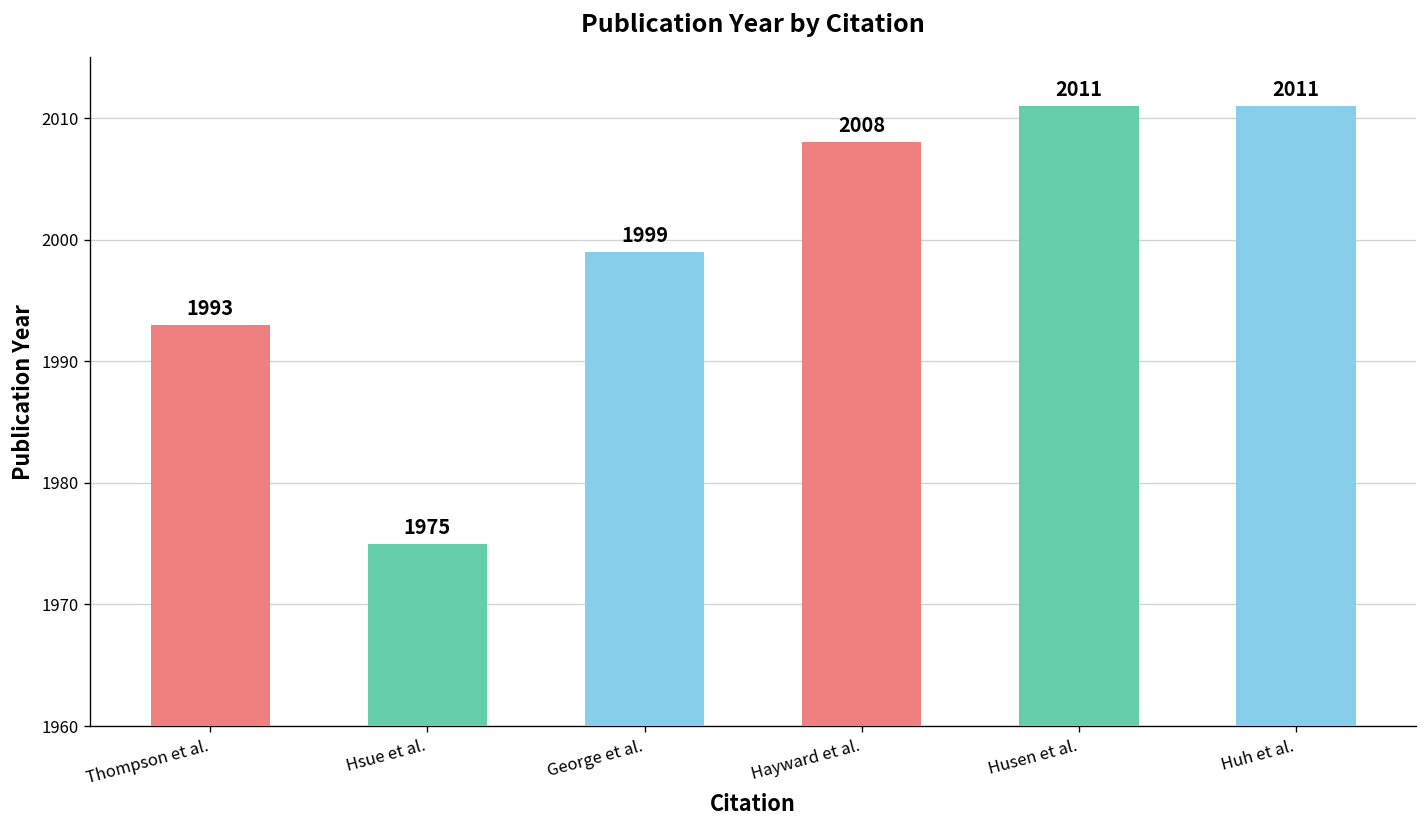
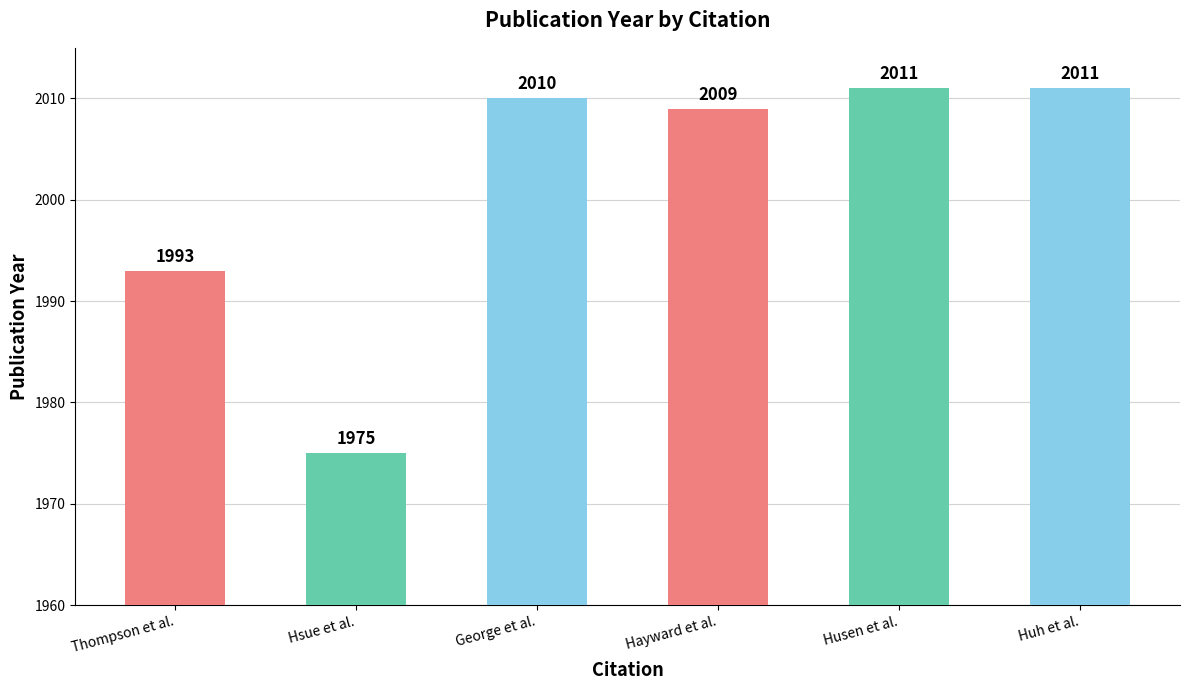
  {
    "Thompson et al.": 1993,
    "Hsue et al.": 1975,
-   "George et al.": 1999,
-   "Hayward et al.": 2008,
+   "George et al.": 2010,
+   "Hayward et al.": 2009,
    "Husen et al.": 2011,
    "Huh et al.": 2011
  }
